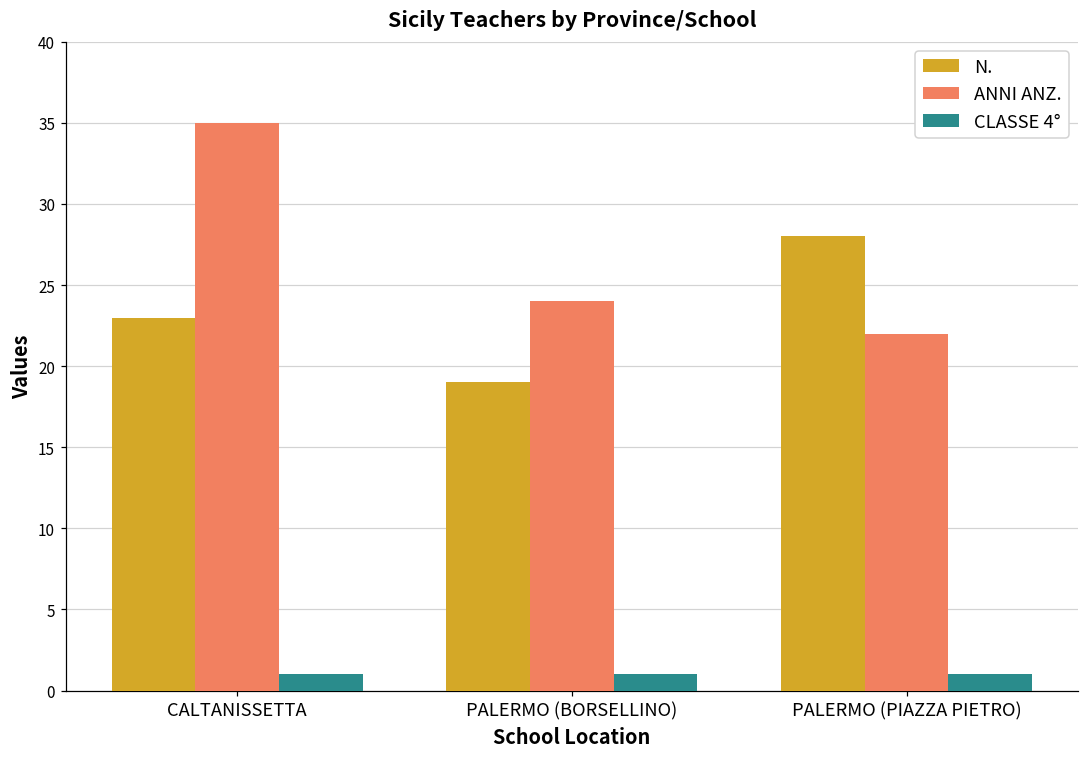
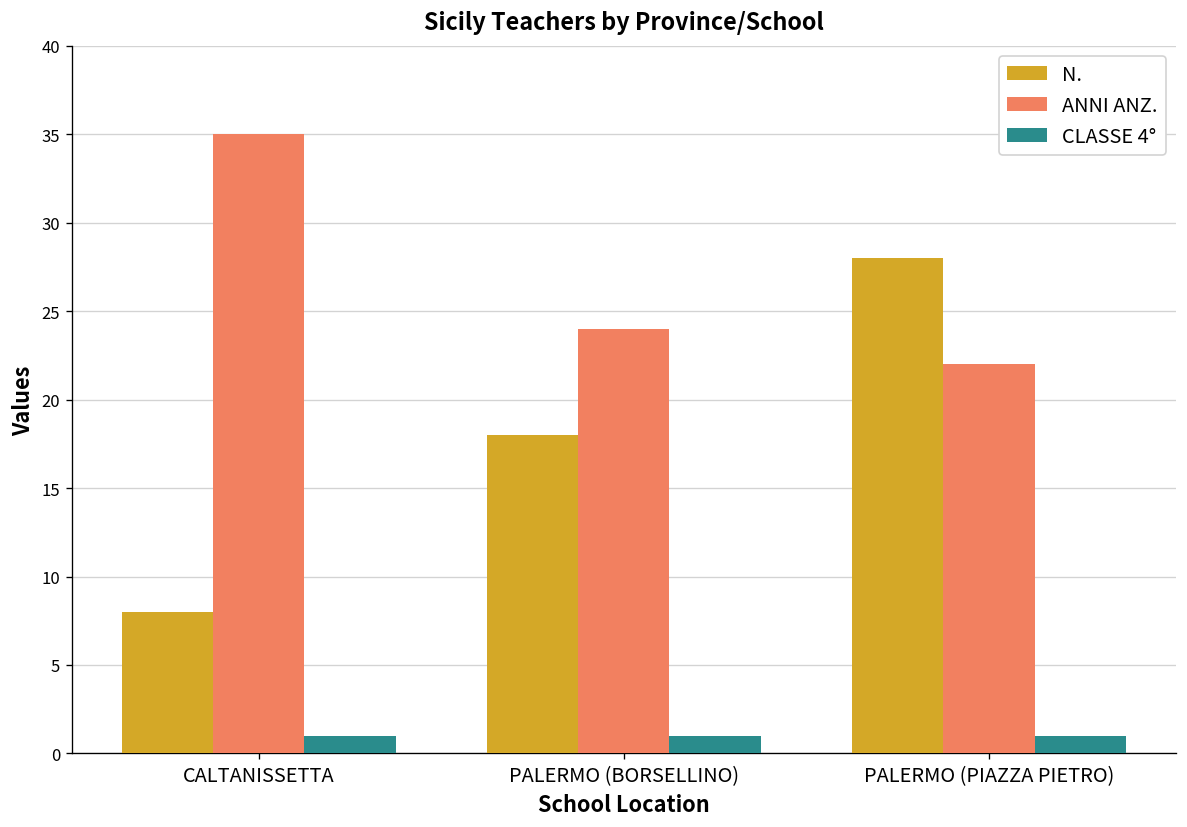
  {
    "N.": {
-     "CALTANISSETTA": 23,
-     "PALERMO (BORSELLINO)": 19,
+     "CALTANISSETTA": 8,
+     "PALERMO (BORSELLINO)": 18,
      "PALERMO (PIAZZA PIETRO)": 28
    },
    "ANNI ANZ.": {
      "CALTANISSETTA": 35,
      "PALERMO (BORSELLINO)": 24,
      "PALERMO (PIAZZA PIETRO)": 22
    },
    "CLASSE 4°": {
      "CALTANISSETTA": 1,
      "PALERMO (BORSELLINO)": 1,
      "PALERMO (PIAZZA PIETRO)": 1
    }
  }
